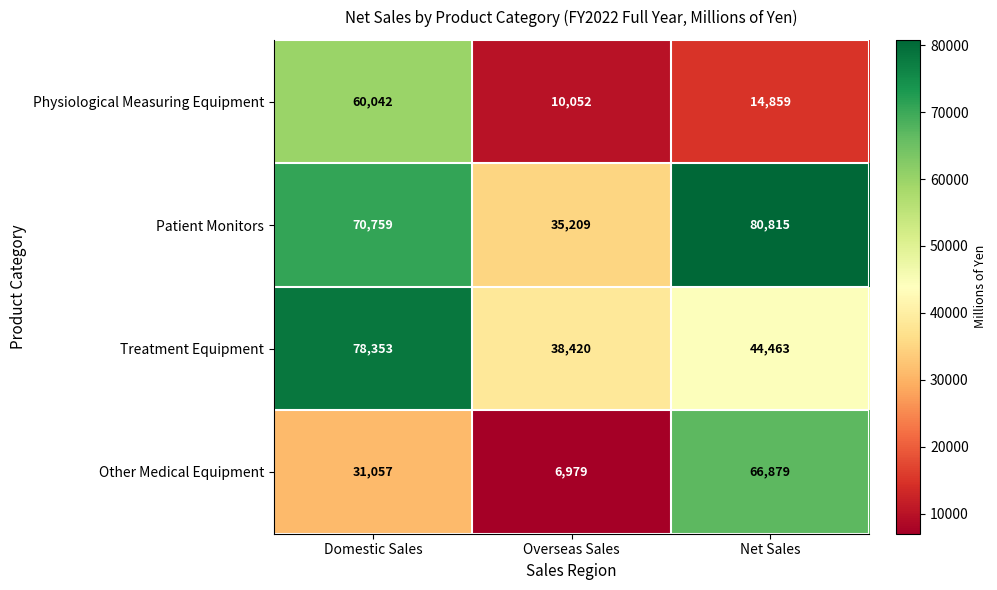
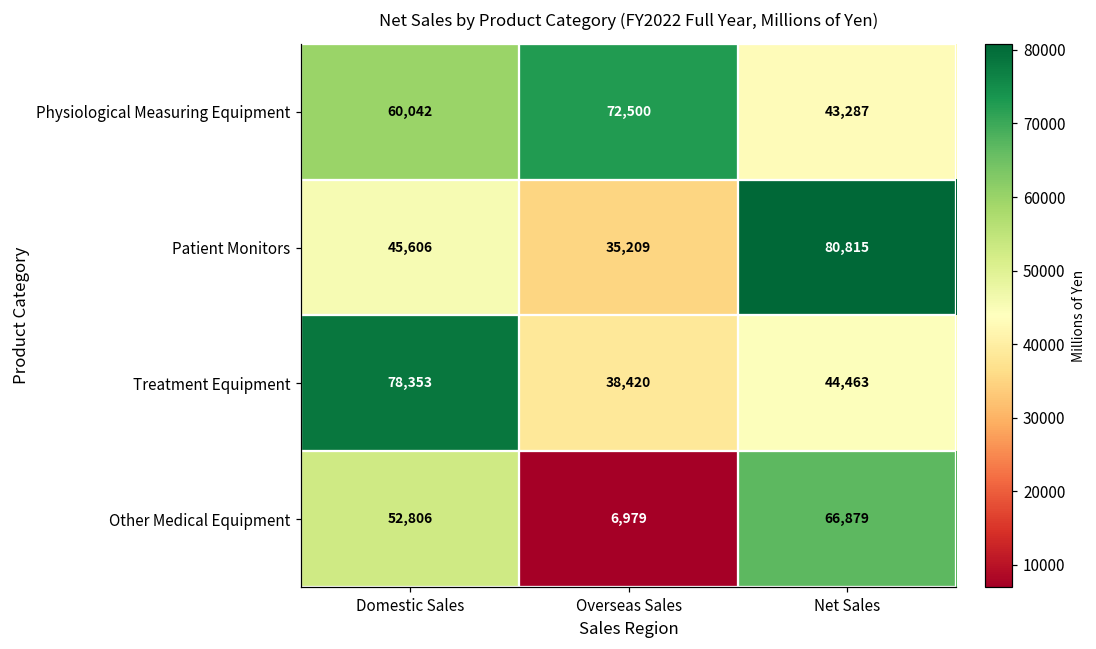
  {
    "Physiological Measuring Equipment": {
      "Domestic Sales": "60,042",
-     "Overseas Sales": "10,052",
-     "Net Sales": "14,859"
+     "Overseas Sales": "72,500",
+     "Net Sales": "43,287"
    },
    "Patient Monitors": {
-     "Domestic Sales": "70,759",
+     "Domestic Sales": "45,606",
      "Overseas Sales": "35,209",
      "Net Sales": "80,815"
    },
    "Treatment Equipment": {
      "Domestic Sales": "78,353",
      "Overseas Sales": "38,420",
      "Net Sales": "44,463"
    },
    "Other Medical Equipment": {
-     "Domestic Sales": "31,057",
+     "Domestic Sales": "52,806",
      "Overseas Sales": "6,979",
      "Net Sales": "66,879"
    }
  }
